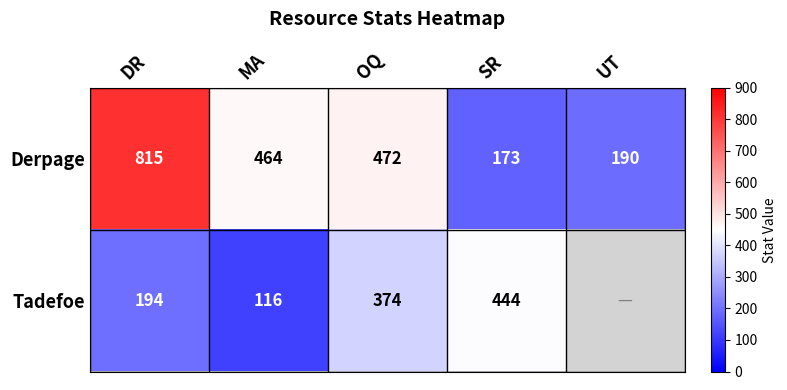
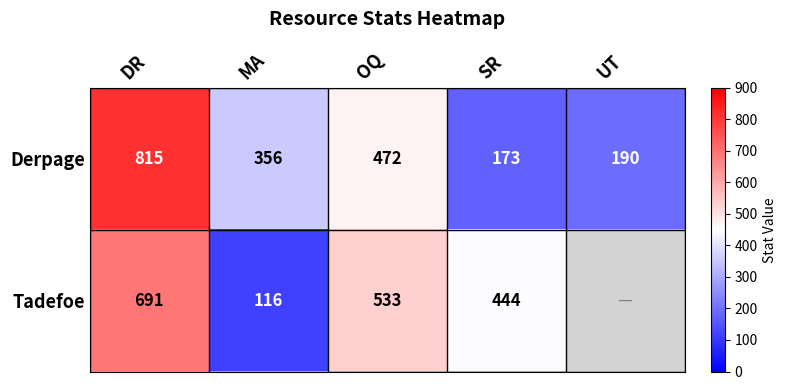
  {
    "Derpage": {
      "DR": 815,
-     "MA": 464,
+     "MA": 356,
      "OQ": 472,
      "SR": 173,
      "UT": 190
    },
    "Tadefoe": {
-     "DR": 194,
+     "DR": 691,
      "MA": 116,
-     "OQ": 374,
+     "OQ": 533,
      "SR": 444
    }
  }
